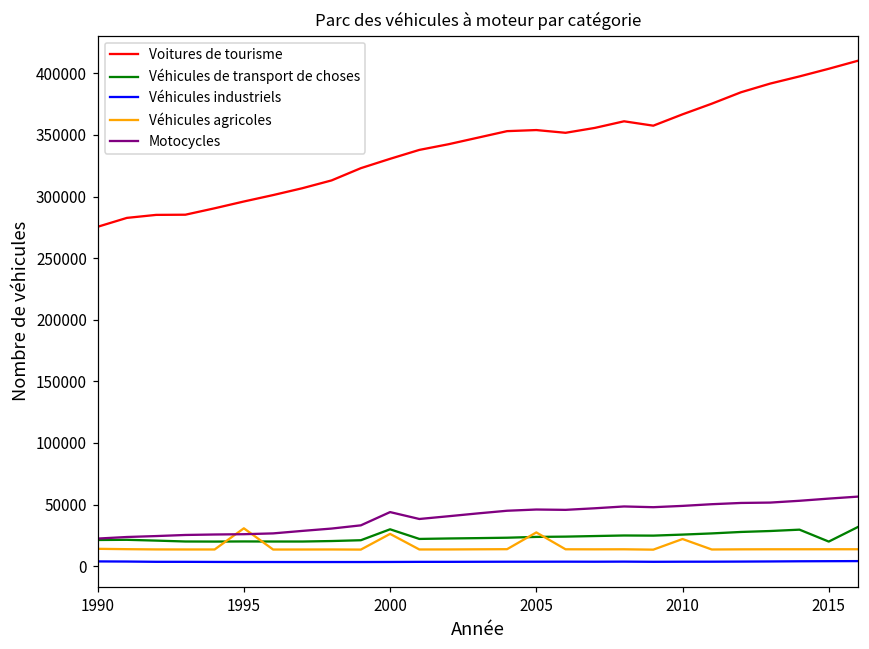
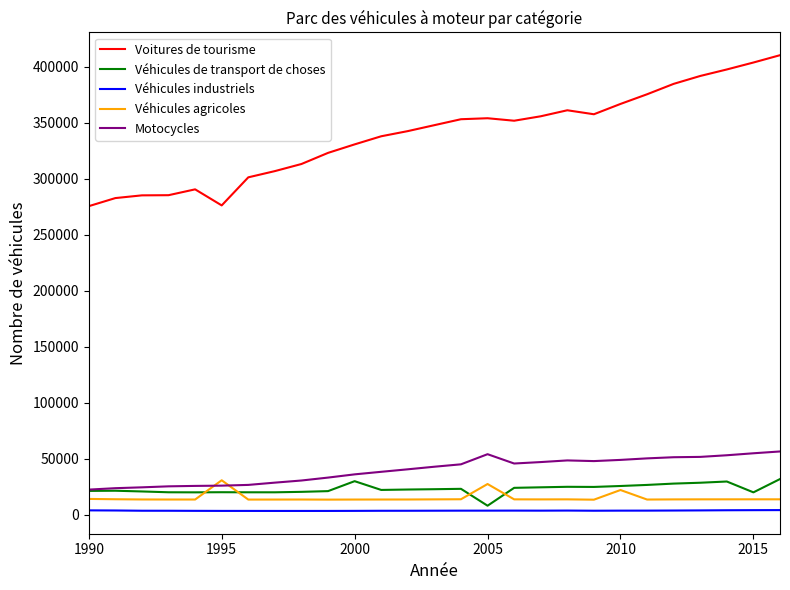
  {
    "Voitures de tourisme": {
      "1990": 275000,
-     "1995": 296000,
+     "1995": 276000,
      "2000": 331000,
      "2005": 354000,
      "2010": 367000,
      "2015": 404000
    },
    "Véhicules de transport de choses": {
      "1995": 20000,
      "2000": 30000,
-     "2005": 24000,
+     "2005": 8000,
      "2010": 26000,
      "2015": 20000
    },
    "Véhicules industriels": {
      "1990": 4000,
      "1995": 3000,
      "2000": 3000,
      "2005": 4000,
      "2010": 4000,
      "2015": 4000
    },
    "Véhicules agricoles": {
      "1990": 14000,
      "1995": 31000,
-     "2000": 26000,
+     "2000": 14000,
      "2005": 27000,
      "2010": 22000,
      "2015": 14000
    },
    "Motocycles": {
      "1995": 26000,
-     "2000": 44000,
-     "2005": 46000,
+     "2000": 36000,
+     "2005": 54000,
      "2010": 49000,
      "2015": 55000
    }
  }
